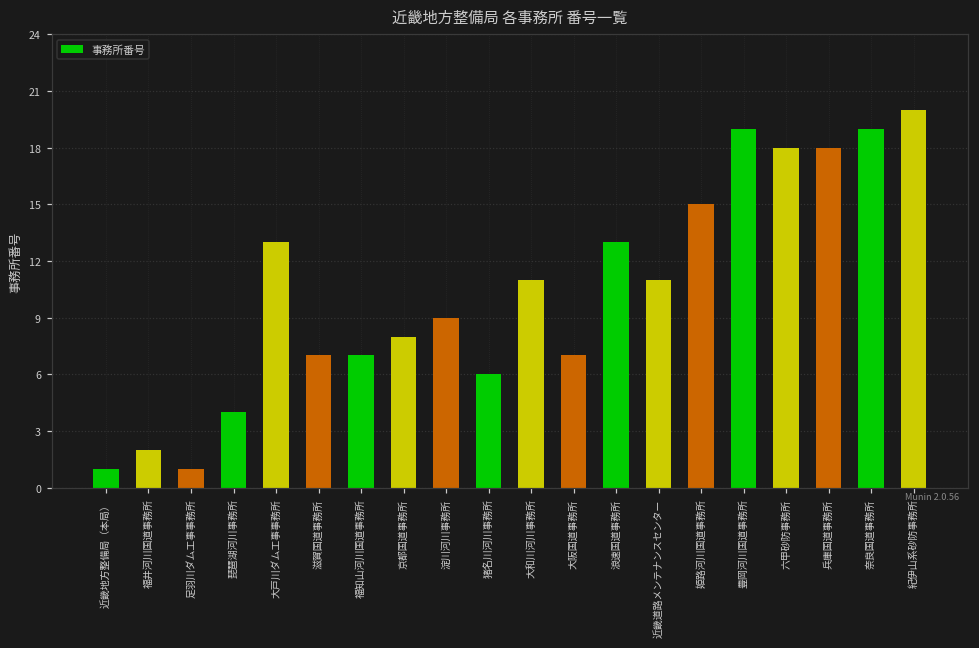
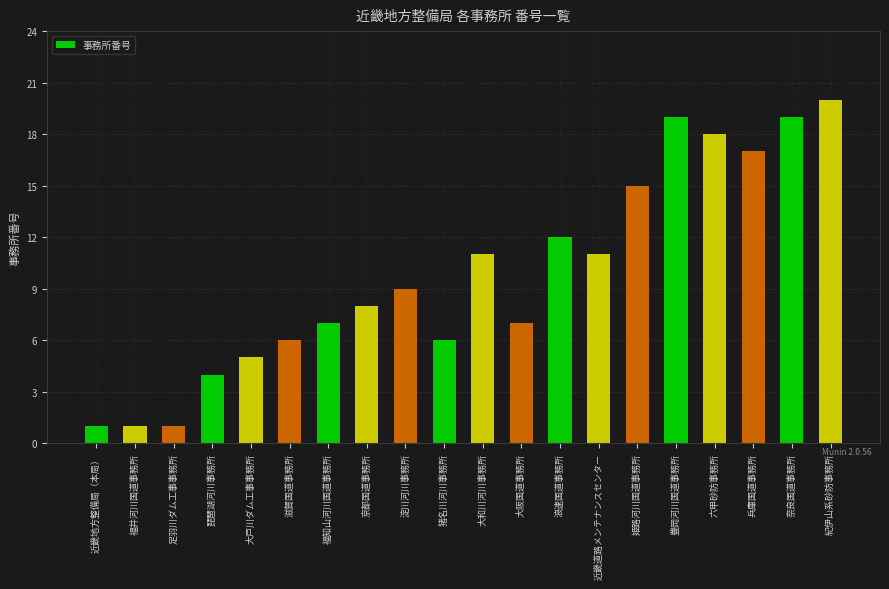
  {
    "近畿地方整備局（本局）": 1,
-   "福井河川国道事務所": 2,
+   "福井河川国道事務所": 1,
    "足羽川ダム工事事務所": 1,
    "琵琶湖河川事務所": 4,
-   "大戸川ダム工事事務所": 13,
-   "滋賀国道事務所": 7,
+   "大戸川ダム工事事務所": 5,
+   "滋賀国道事務所": 6,
    "福知山河川国道事務所": 7,
    "京都国道事務所": 8,
    "淀川河川事務所": 9,
    "猪名川河川事務所": 6,
    "大和川河川事務所": 11,
    "大阪国道事務所": 7,
-   "浪速国道事務所": 13,
+   "浪速国道事務所": 12,
    "近畿道路メンテナンスセンター": 11,
    "姫路河川国道事務所": 15,
    "豊岡河川国道事務所": 19,
    "六甲砂防事務所": 18,
-   "兵庫国道事務所": 18,
+   "兵庫国道事務所": 17,
    "奈良国道事務所": 19,
    "紀伊山系砂防事務所": 20
  }
